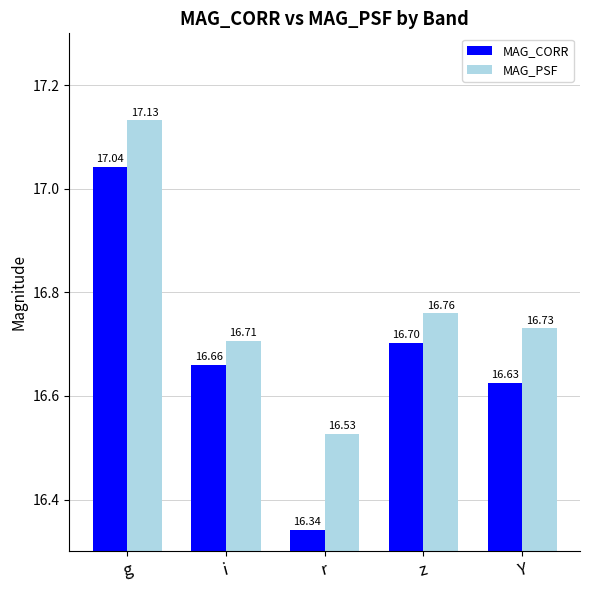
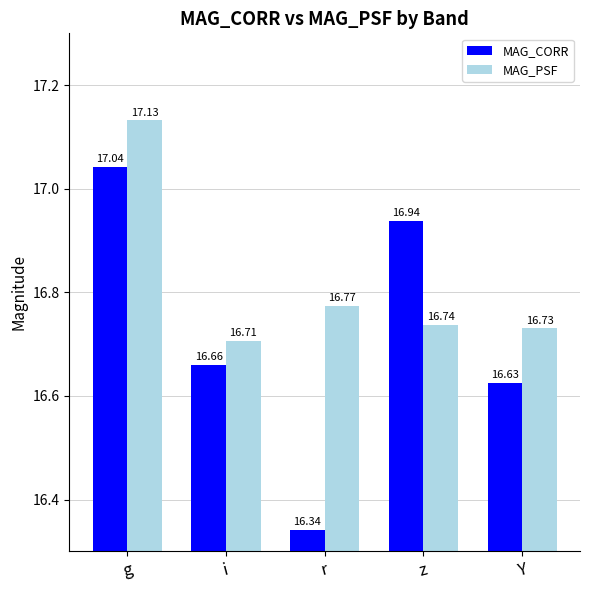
  {
    "MAG_CORR": {
      "g": 17.04,
      "i": 16.66,
      "r": 16.34,
-     "z": 16.70,
+     "z": 16.94,
      "Y": 16.63
    },
    "MAG_PSF": {
      "g": 17.13,
      "i": 16.71,
-     "r": 16.53,
-     "z": 16.76,
+     "r": 16.77,
+     "z": 16.74,
      "Y": 16.73
    }
  }
